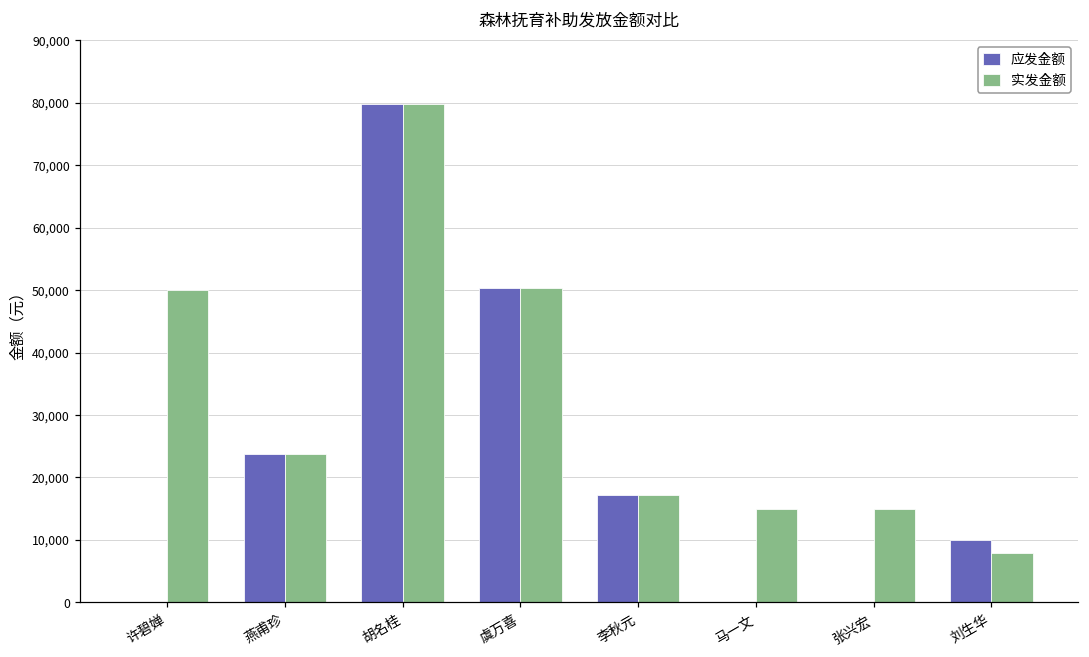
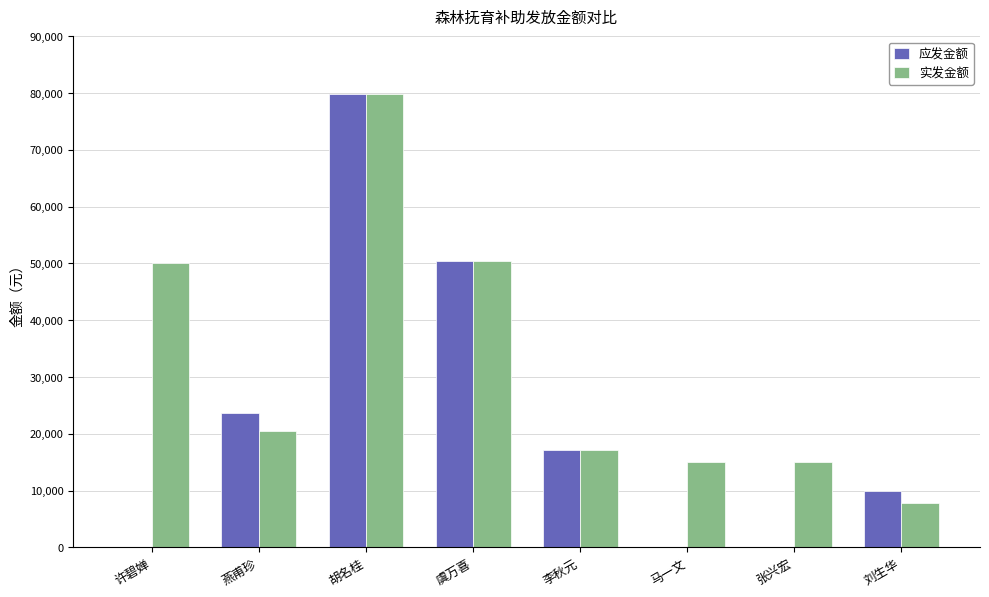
  {
    "应发金额": {
      "许碧婵": "0",
      "燕甫珍": "24,000",
      "胡名桂": "80,000",
      "虞万喜": "50,000",
      "李秋元": "17,000",
      "马一文": "0",
      "张兴宏": "0",
      "刘生华": "10,000"
    },
    "实发金额": {
      "许碧婵": "50,000",
-     "燕甫珍": "24,000",
+     "燕甫珍": "21,000",
      "胡名桂": "80,000",
      "虞万喜": "50,000",
      "李秋元": "17,000",
      "马一文": "15,000",
      "张兴宏": "15,000",
      "刘生华": "8,000"
    }
  }
